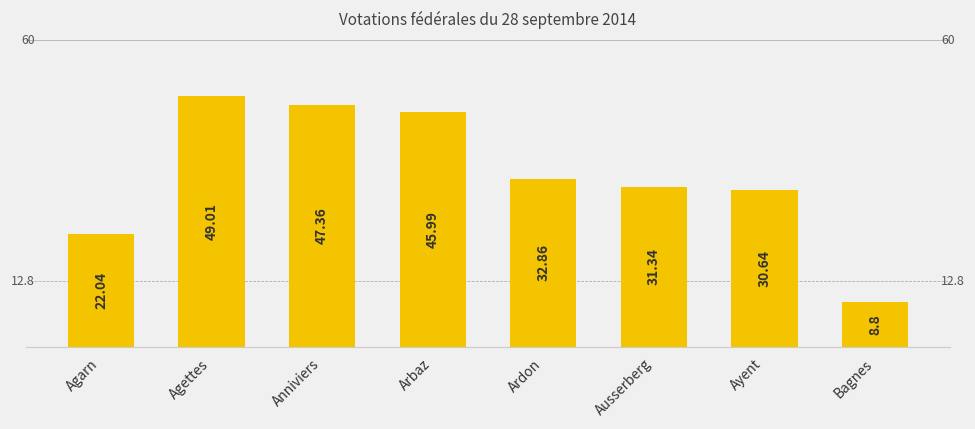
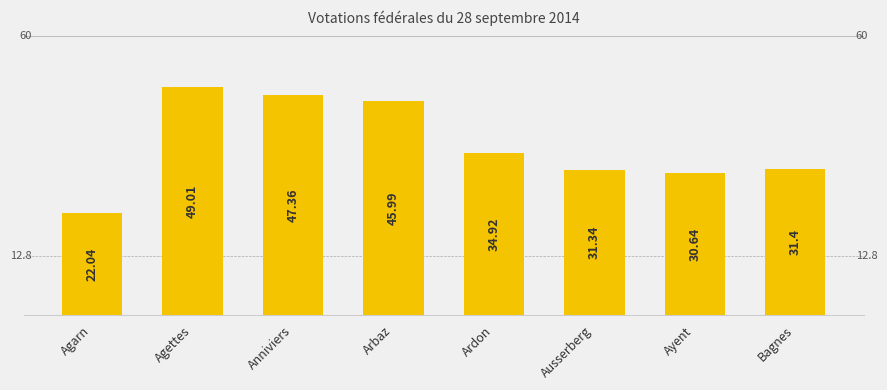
  {
    "Agarn": 22.04,
    "Agettes": 49.01,
    "Anniviers": 47.36,
    "Arbaz": 45.99,
-   "Ardon": 32.86,
+   "Ardon": 34.92,
    "Ausserberg": 31.34,
    "Ayent": 30.64,
-   "Bagnes": 8.8
+   "Bagnes": 31.4
  }
